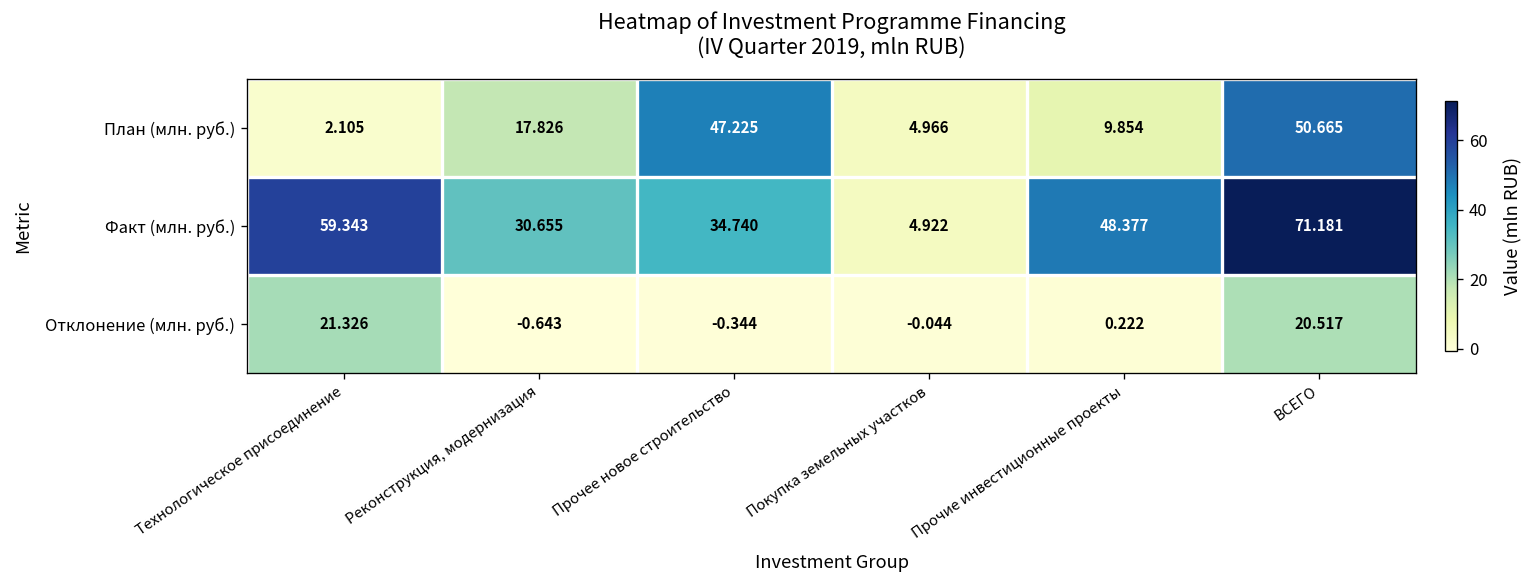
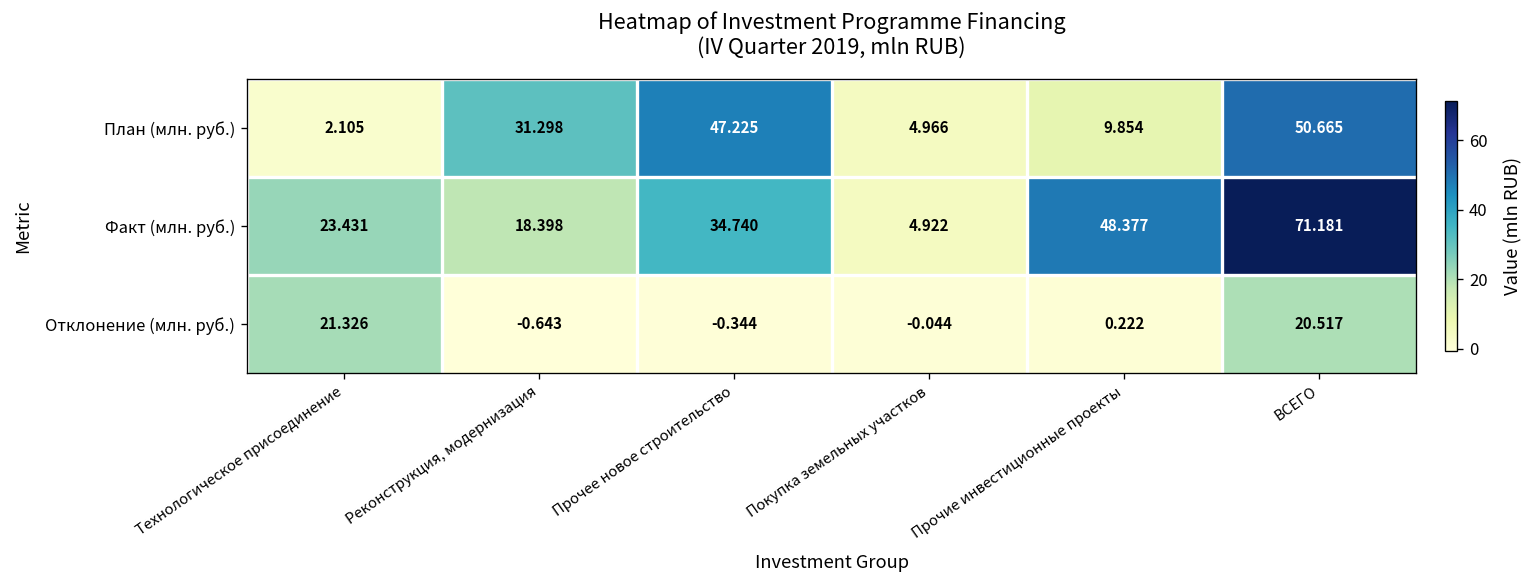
  {
    "План (млн. руб.)": {
      "Технологическое присоединение": 2.105,
-     "Реконструкция, модернизация": 17.826,
+     "Реконструкция, модернизация": 31.298,
      "Прочее новое строительство": 47.225,
      "Покупка земельных участков": 4.966,
      "Прочие инвестиционные проекты": 9.854,
      "ВСЕГО": 50.665
    },
    "Факт (млн. руб.)": {
-     "Технологическое присоединение": 59.343,
-     "Реконструкция, модернизация": 30.655,
+     "Технологическое присоединение": 23.431,
+     "Реконструкция, модернизация": 18.398,
      "Прочее новое строительство": 34.740,
      "Покупка земельных участков": 4.922,
      "Прочие инвестиционные проекты": 48.377,
      "ВСЕГО": 71.181
    },
    "Отклонение (млн. руб.)": {
      "Технологическое присоединение": 21.326,
      "Реконструкция, модернизация": -0.643,
      "Прочее новое строительство": -0.344,
      "Покупка земельных участков": -0.044,
      "Прочие инвестиционные проекты": 0.222,
      "ВСЕГО": 20.517
    }
  }
